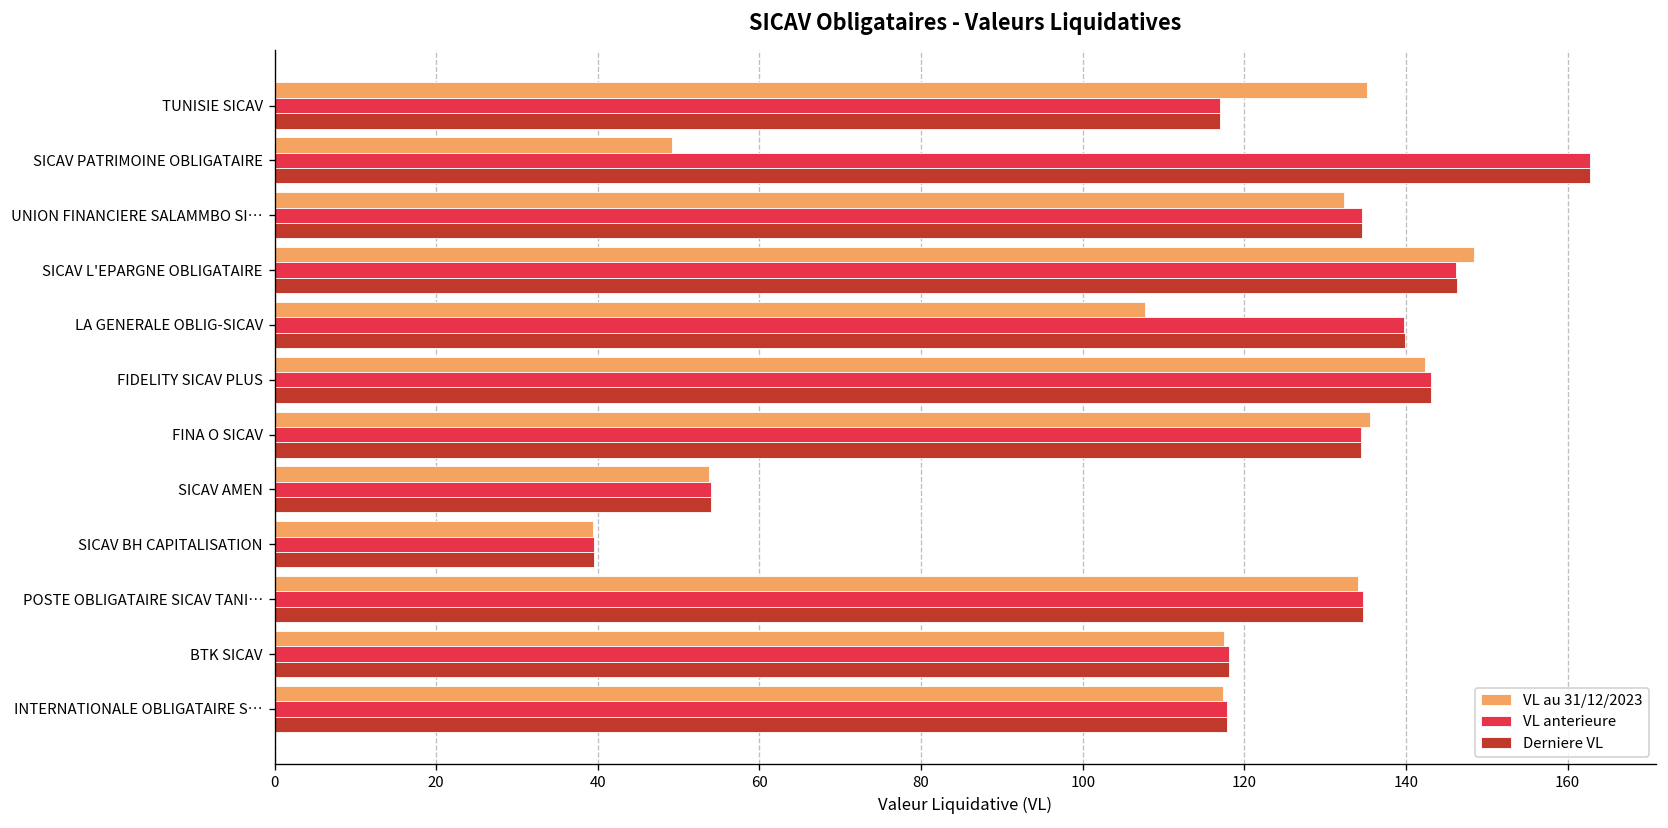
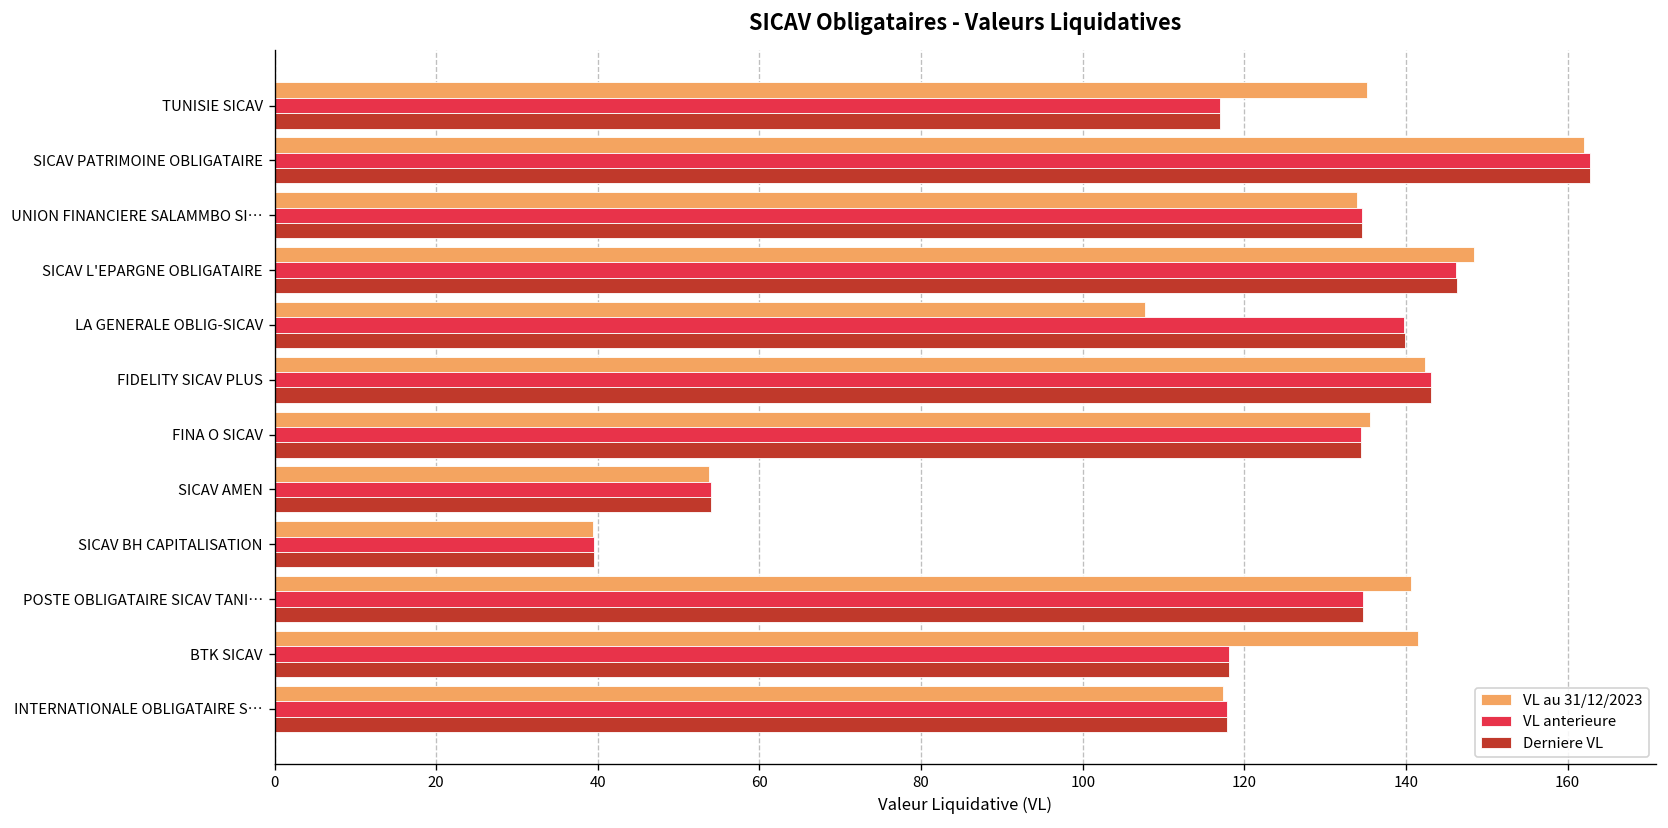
  {
    "VL au 31/12/2023": {
      "TUNISIE SICAV": 135,
-     "SICAV PATRIMOINE OBLIGATAIRE": 49,
-     "UNION FINANCIERE SALAMMBO SI…": 132,
+     "SICAV PATRIMOINE OBLIGATAIRE": 162,
+     "UNION FINANCIERE SALAMMBO SI…": 134,
      "SICAV L'EPARGNE OBLIGATAIRE": 148,
      "LA GENERALE OBLIG-SICAV": 108,
      "FIDELITY SICAV PLUS": 142,
      "FINA O SICAV": 136,
      "SICAV AMEN": 54,
      "SICAV BH CAPITALISATION": 39,
-     "POSTE OBLIGATAIRE SICAV TANI…": 134,
-     "BTK SICAV": 117,
+     "POSTE OBLIGATAIRE SICAV TANI…": 141,
+     "BTK SICAV": 141,
      "INTERNATIONALE OBLIGATAIRE S…": 117
    }
  }
